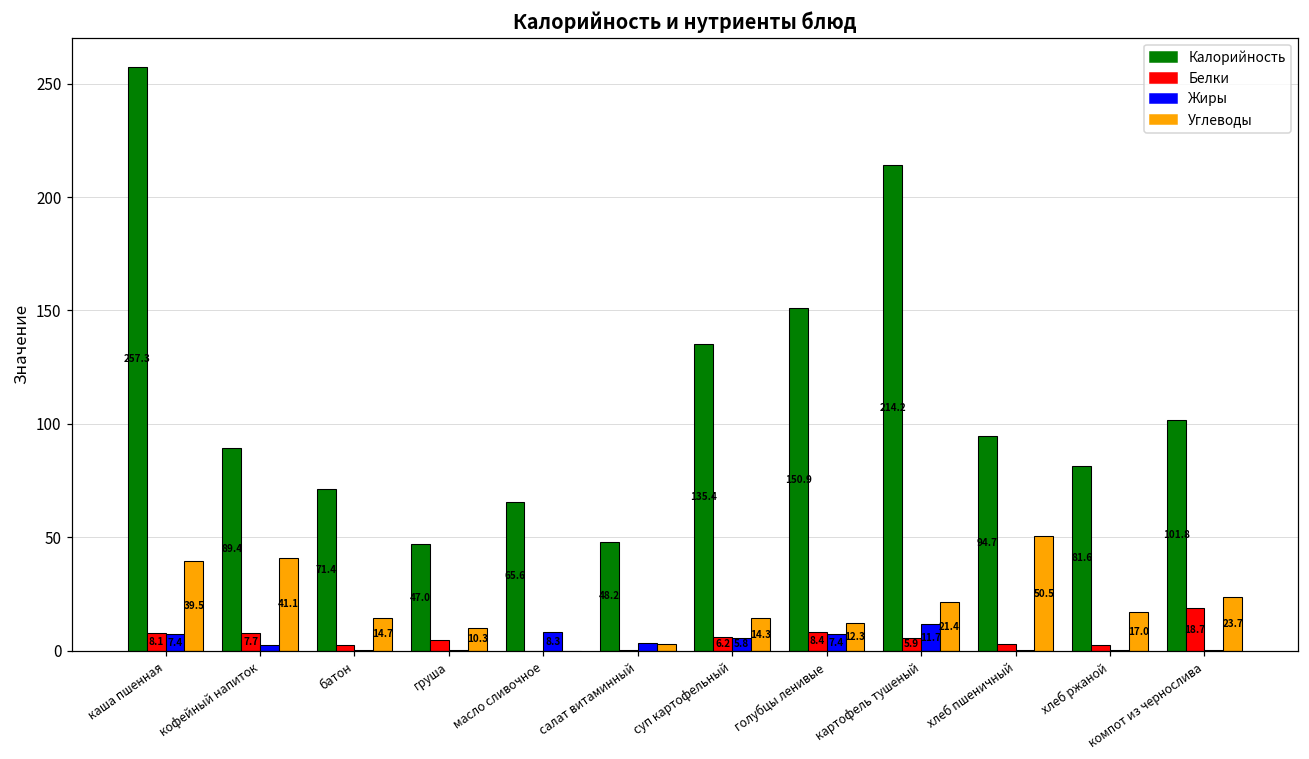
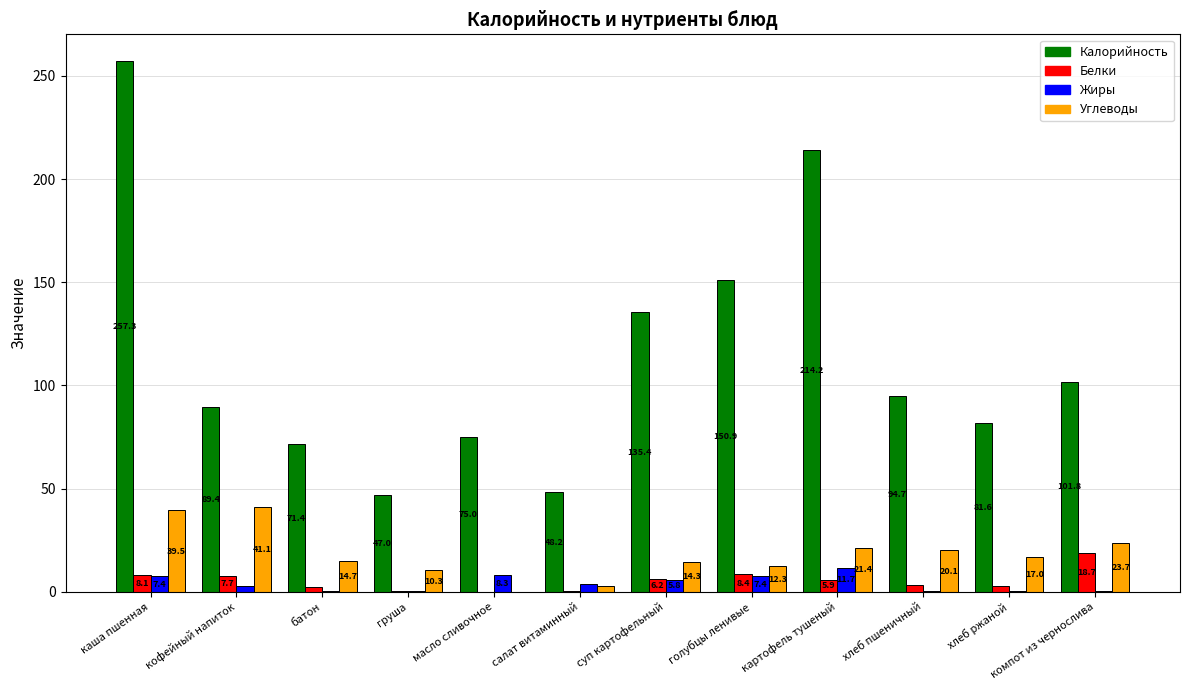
  {
    "Калорийность": {
      "каша пшенная": 257.3,
      "кофейный напиток": 89.4,
      "батон": 71.4,
      "груша": 47.0,
-     "масло сливочное": 65.6,
+     "масло сливочное": 75.0,
      "салат витаминный": 48.2,
      "суп картофельный": 135.4,
      "голубцы ленивые": 150.9,
      "картофель тушеный": 214.2,
      "хлеб пшеничный": 94.7,
      "хлеб ржаной": 81.6,
      "компот из чернослива": 101.8
    },
    "Белки": {
      "батон": 2,
-     "груша": 5,
+     "груша": 0,
      "хлеб пшеничный": 3,
      "хлеб ржаной": 3
    },
    "Жиры": {
      "каша пшенная": 7.4,
      "масло сливочное": 8.3,
      "суп картофельный": 5.8,
      "голубцы ленивые": 7.4,
      "картофель тушеный": 11.7
    },
    "Углеводы": {
      "каша пшенная": 39.5,
      "кофейный напиток": 41.1,
      "батон": 14.7,
      "груша": 10.3,
      "суп картофельный": 14.3,
      "голубцы ленивые": 12.3,
      "картофель тушеный": 21.4,
-     "хлеб пшеничный": 50.5,
+     "хлеб пшеничный": 20.1,
      "хлеб ржаной": 17.0,
      "компот из чернослива": 23.7
    }
  }
